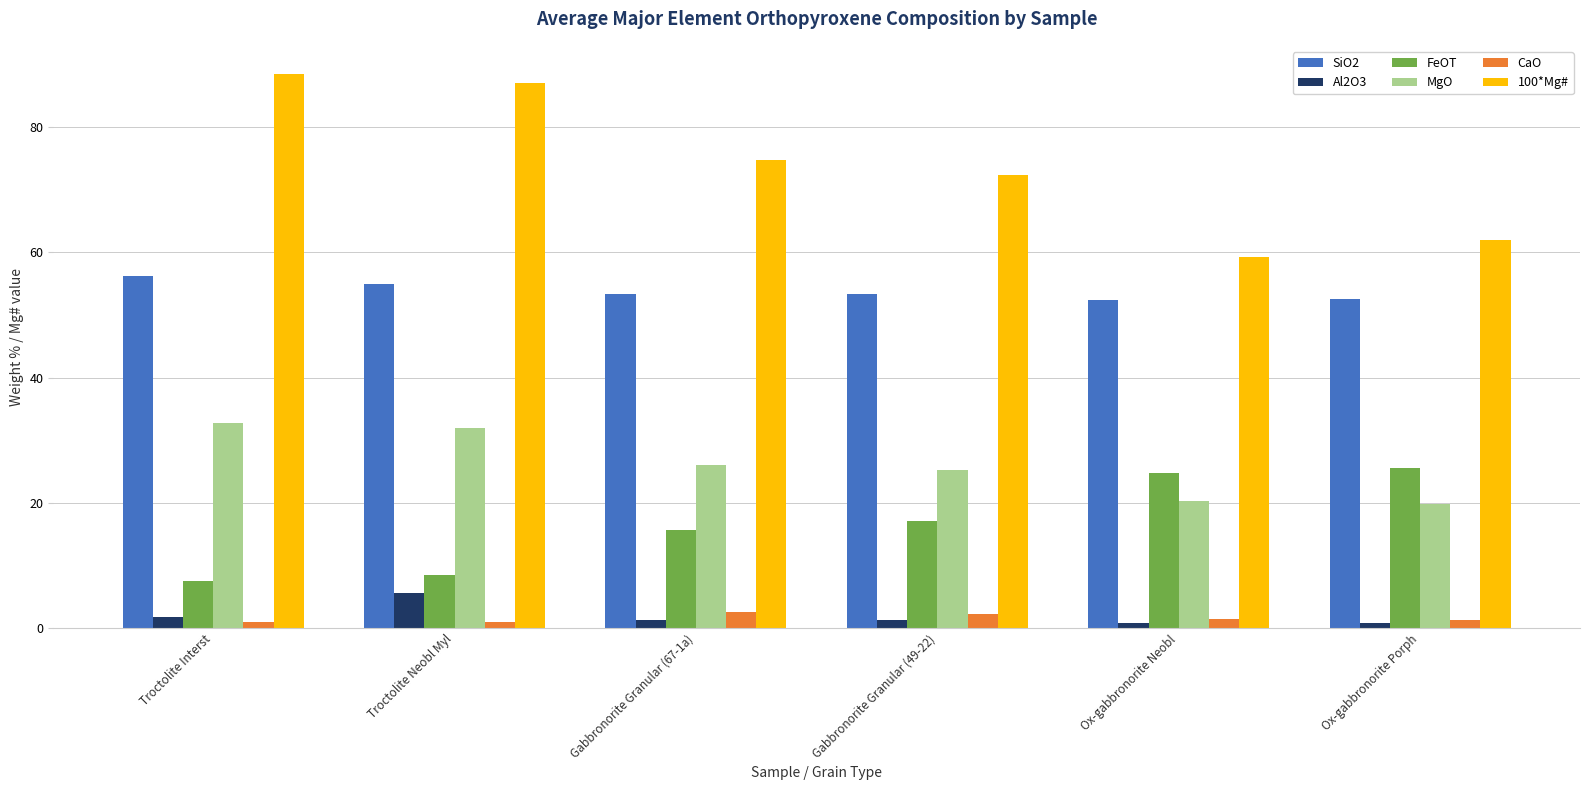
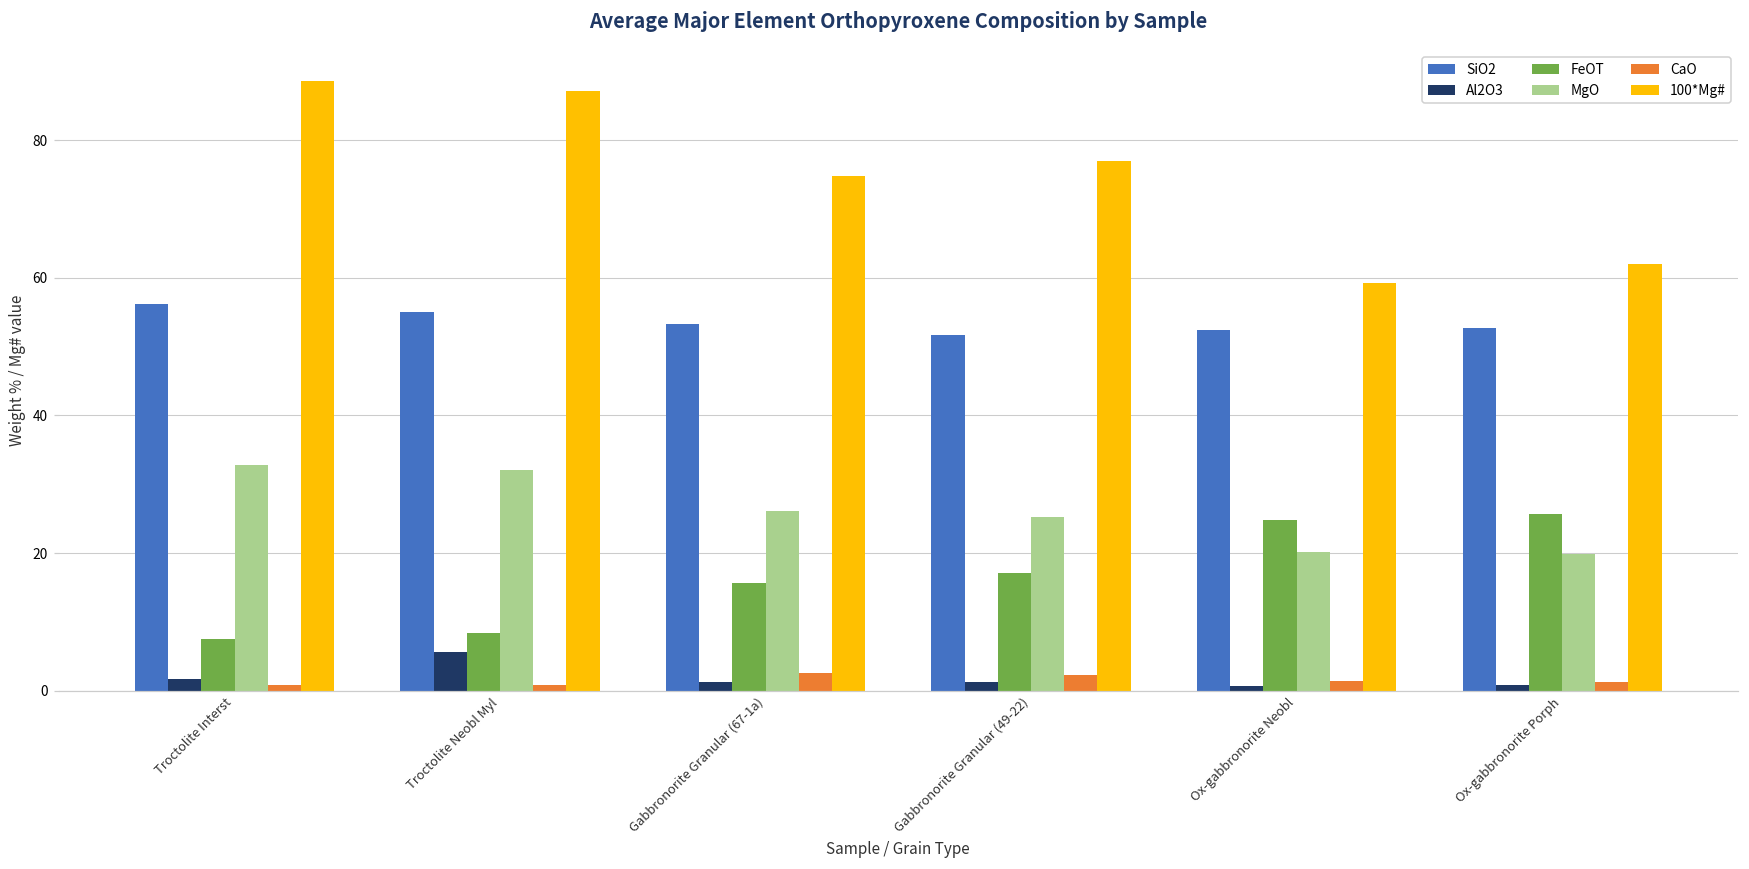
  {
    "SiO2": {
      "Troctolite Interst": 56,
      "Troctolite Neobl Myl": 55,
      "Gabbronorite Granular (67-1a)": 53,
-     "Gabbronorite Granular (49-22)": 53,
+     "Gabbronorite Granular (49-22)": 52,
      "Ox-gabbronorite Neobl": 52,
      "Ox-gabbronorite Porph": 53
    },
    "Al2O3": {
      "Troctolite Interst": 2,
      "Troctolite Neobl Myl": 6,
      "Gabbronorite Granular (67-1a)": 1,
      "Gabbronorite Granular (49-22)": 1,
      "Ox-gabbronorite Neobl": 1,
      "Ox-gabbronorite Porph": 1
    },
    "FeOT": {
      "Troctolite Interst": 8,
      "Troctolite Neobl Myl": 8,
      "Gabbronorite Granular (67-1a)": 16,
      "Gabbronorite Granular (49-22)": 17,
      "Ox-gabbronorite Neobl": 25,
      "Ox-gabbronorite Porph": 26
    },
    "MgO": {
      "Troctolite Interst": 33,
      "Troctolite Neobl Myl": 32,
      "Gabbronorite Granular (67-1a)": 26,
      "Gabbronorite Granular (49-22)": 25,
      "Ox-gabbronorite Neobl": 20,
      "Ox-gabbronorite Porph": 20
    },
    "CaO": {
      "Troctolite Interst": 1,
      "Troctolite Neobl Myl": 1,
      "Gabbronorite Granular (67-1a)": 3,
      "Gabbronorite Granular (49-22)": 2,
      "Ox-gabbronorite Neobl": 1,
      "Ox-gabbronorite Porph": 1
    },
    "100*Mg#": {
      "Troctolite Interst": 89,
      "Troctolite Neobl Myl": 87,
      "Gabbronorite Granular (67-1a)": 75,
-     "Gabbronorite Granular (49-22)": 72,
+     "Gabbronorite Granular (49-22)": 77,
      "Ox-gabbronorite Neobl": 59,
      "Ox-gabbronorite Porph": 62
    }
  }
